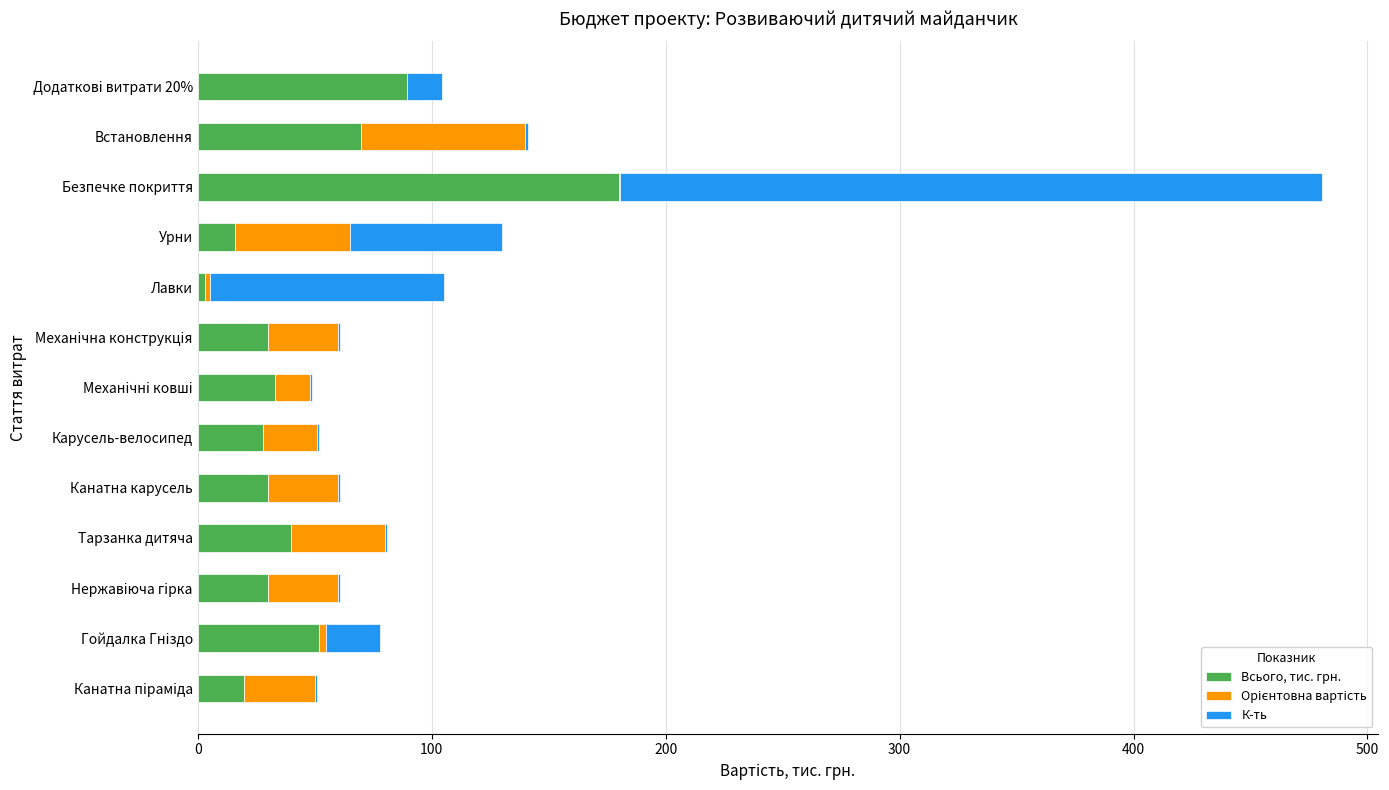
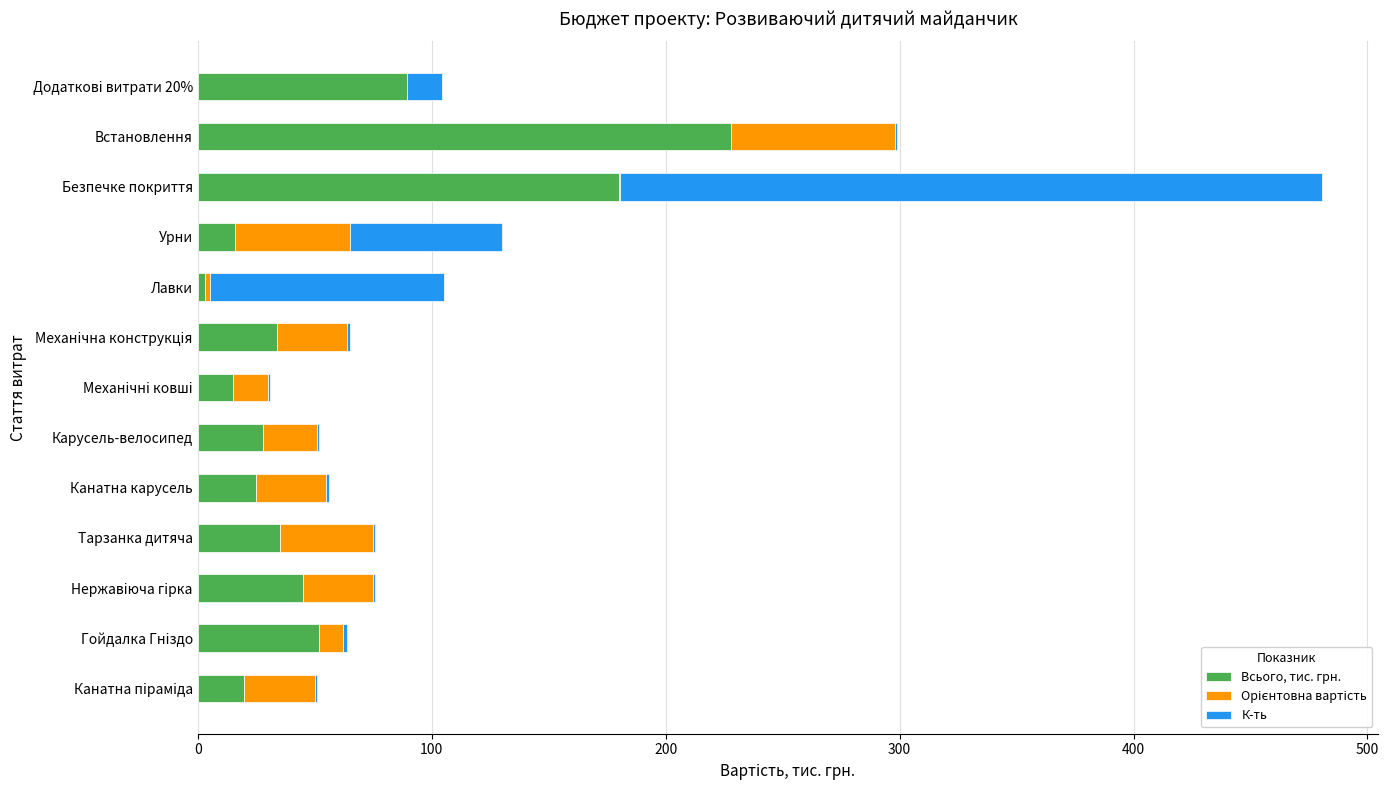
  {
    "Всього, тис. грн.": {
      "Додаткові витрати 20%": 90,
-     "Встановлення": 70,
+     "Встановлення": 228,
      "Безпечке покриття": 180,
      "Урни": 16,
      "Лавки": 3,
-     "Механічна конструкція": 30,
-     "Механічні ковші": 33,
+     "Механічна конструкція": 34,
+     "Механічні ковші": 15,
      "Карусель-велосипед": 28,
-     "Канатна карусель": 30,
-     "Тарзанка дитяча": 40,
-     "Нержавіюча гірка": 30,
+     "Канатна карусель": 25,
+     "Тарзанка дитяча": 35,
+     "Нержавіюча гірка": 45,
      "Гойдалка Гніздо": 52,
      "Канатна піраміда": 20
    },
    "Орієнтовна вартість": {
      "Додаткові витрати 20%": 0,
      "Встановлення": 70,
      "Урни": 49,
      "Лавки": 2,
      "Механічна конструкція": 30,
      "Механічні ковші": 15,
      "Карусель-велосипед": 23,
      "Канатна карусель": 30,
      "Тарзанка дитяча": 40,
      "Нержавіюча гірка": 30,
-     "Гойдалка Гніздо": 3,
+     "Гойдалка Гніздо": 10,
      "Канатна піраміда": 30
    },
    "К-ть": {
      "Додаткові витрати 20%": 15,
      "Безпечке покриття": 300,
      "Урни": 65,
      "Лавки": 100,
-     "Гойдалка Гніздо": 23
+     "Гойдалка Гніздо": 2
    }
  }
